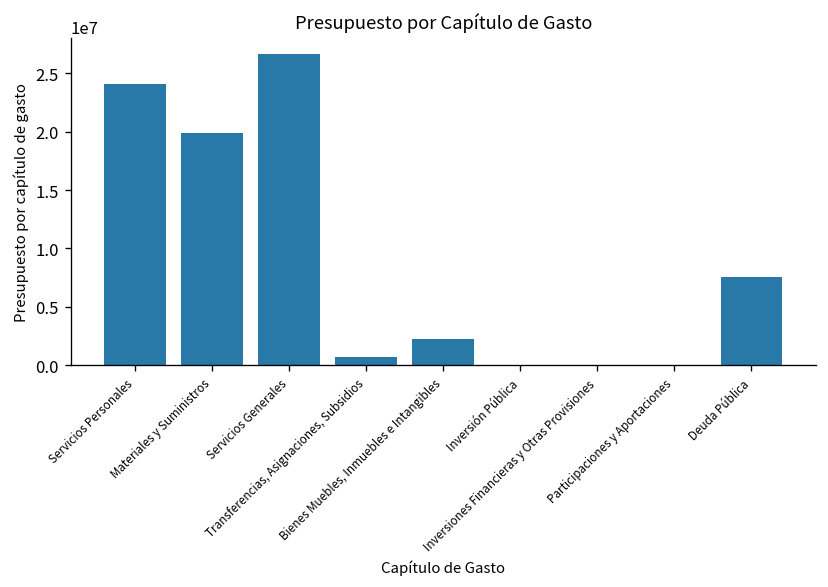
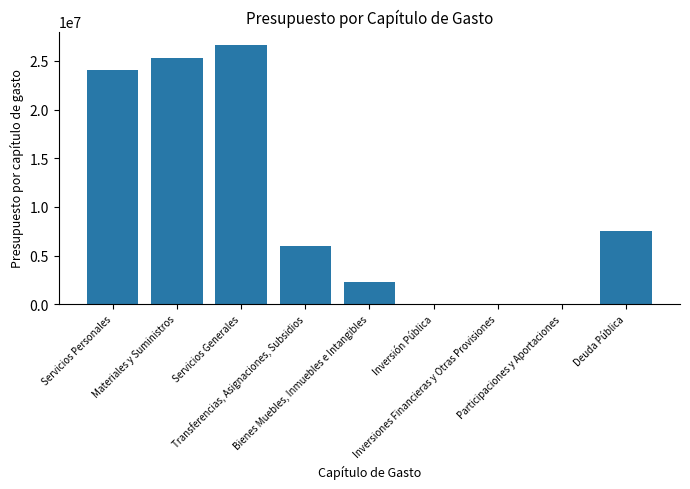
  {
    "Servicios Personales": 24000000,
-   "Materiales y Suministros": 20000000,
+   "Materiales y Suministros": 25000000,
    "Servicios Generales": 27000000,
-   "Transferencias, Asignaciones, Subsidios": 1000000,
+   "Transferencias, Asignaciones, Subsidios": 6000000,
    "Bienes Muebles, Inmuebles e Intangibles": 2000000,
    "Inversión Pública": 0,
    "Inversiones Financieras y Otras Provisiones": 0,
    "Participaciones y Aportaciones": 0,
    "Deuda Pública": 8000000
  }
